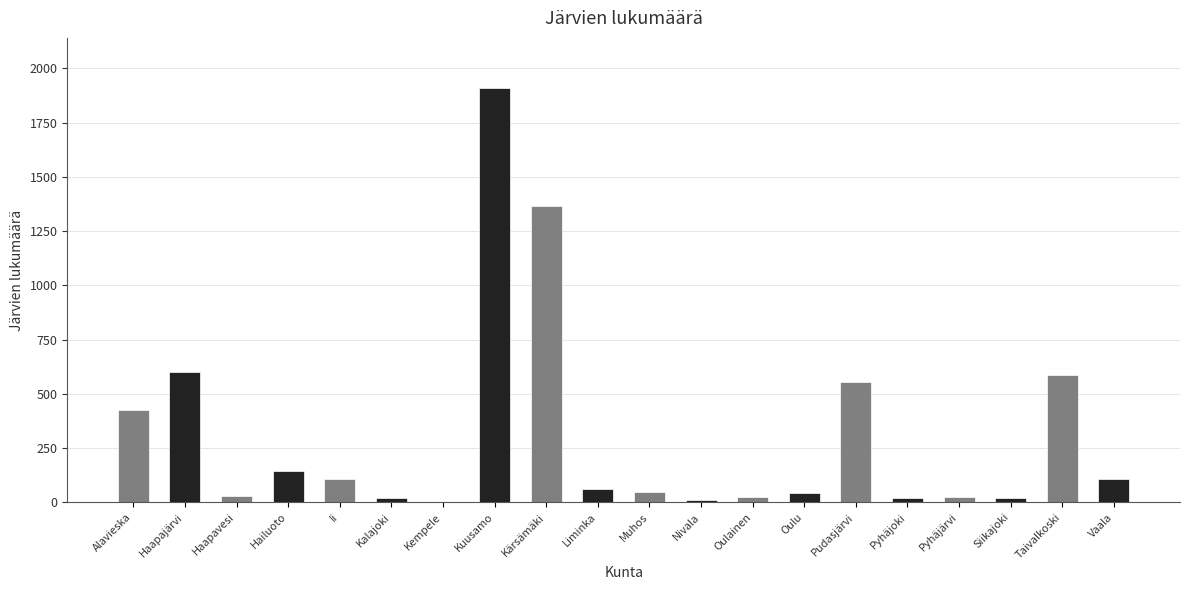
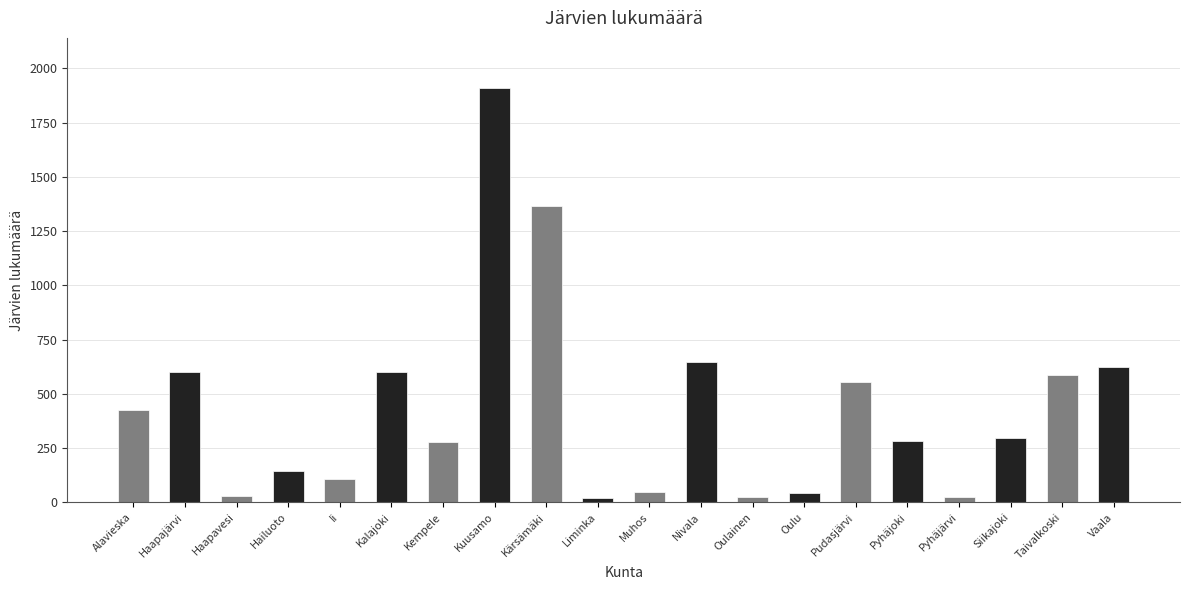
  {
    "Alavieska": 430,
    "Haapajärvi": 600,
    "Haapavesi": 30,
    "Hailuoto": 140,
    "Ii": 110,
-   "Kalajoki": 20,
-   "Kempele": 0,
+   "Kalajoki": 600,
+   "Kempele": 280,
    "Kuusamo": 1910,
    "Kärsämäki": 1370,
-   "Liminka": 60,
+   "Liminka": 20,
    "Muhos": 50,
-   "Nivala": 10,
+   "Nivala": 650,
    "Oulainen": 30,
    "Oulu": 40,
    "Pudasjärvi": 560,
-   "Pyhäjoki": 20,
+   "Pyhäjoki": 280,
    "Pyhäjärvi": 30,
-   "Siikajoki": 20,
+   "Siikajoki": 300,
    "Taivalkoski": 590,
-   "Vaala": 110
+   "Vaala": 630
  }
